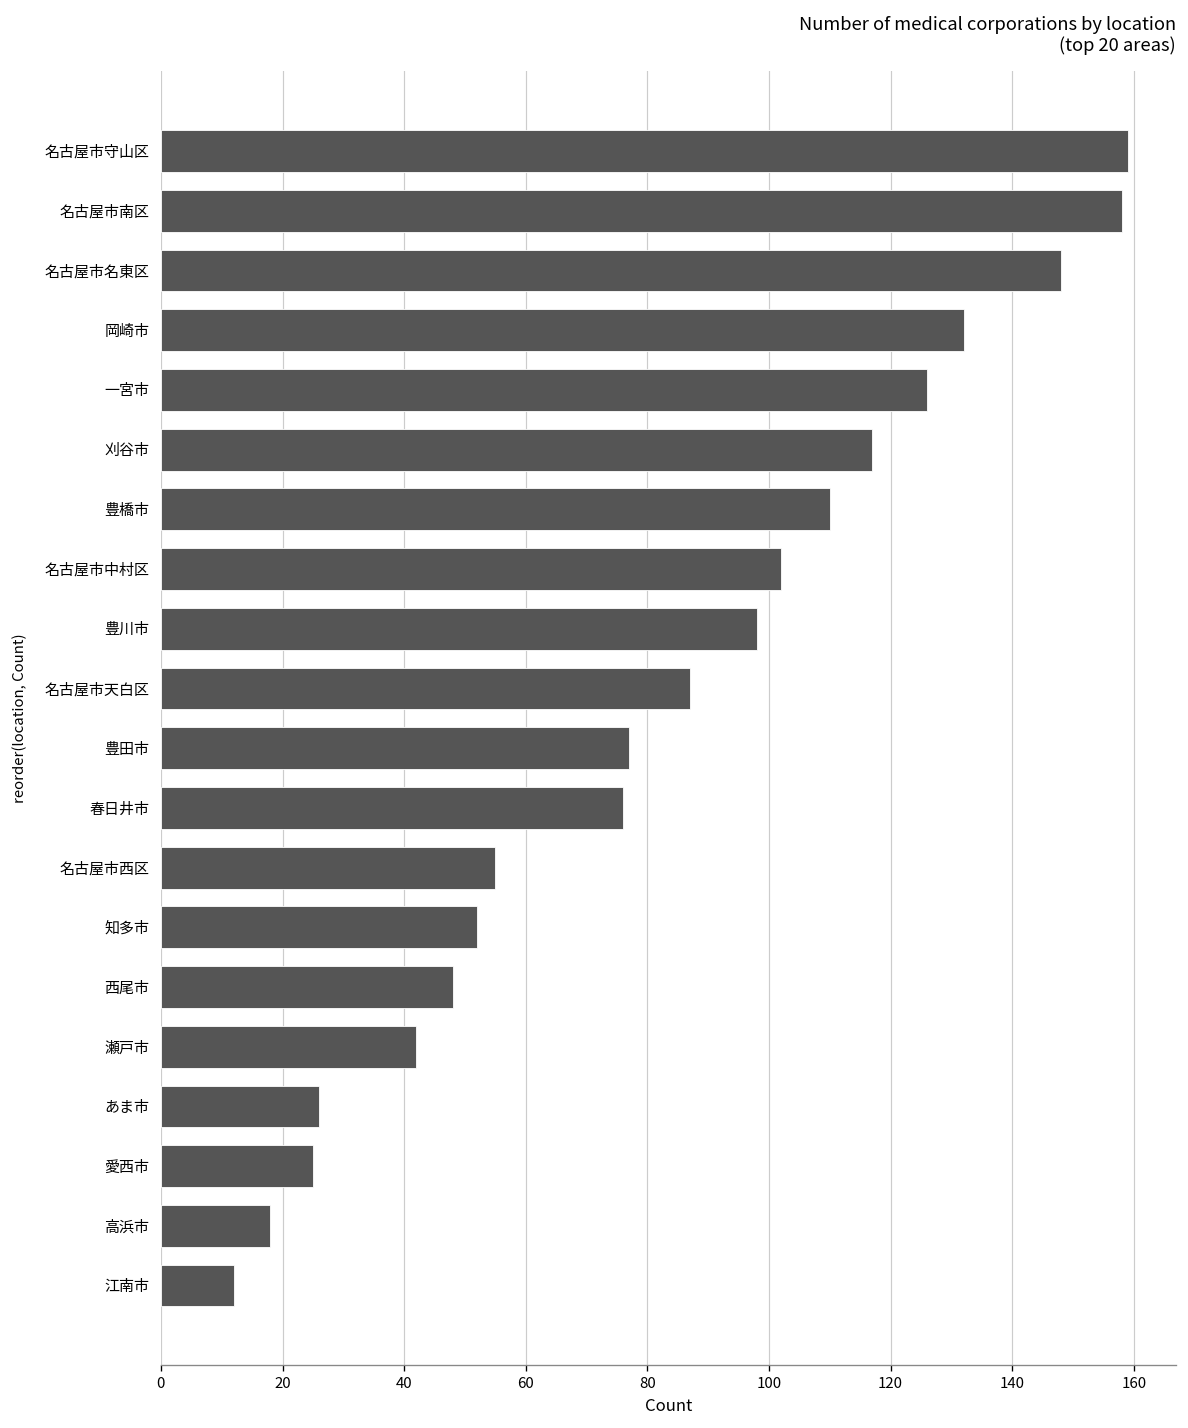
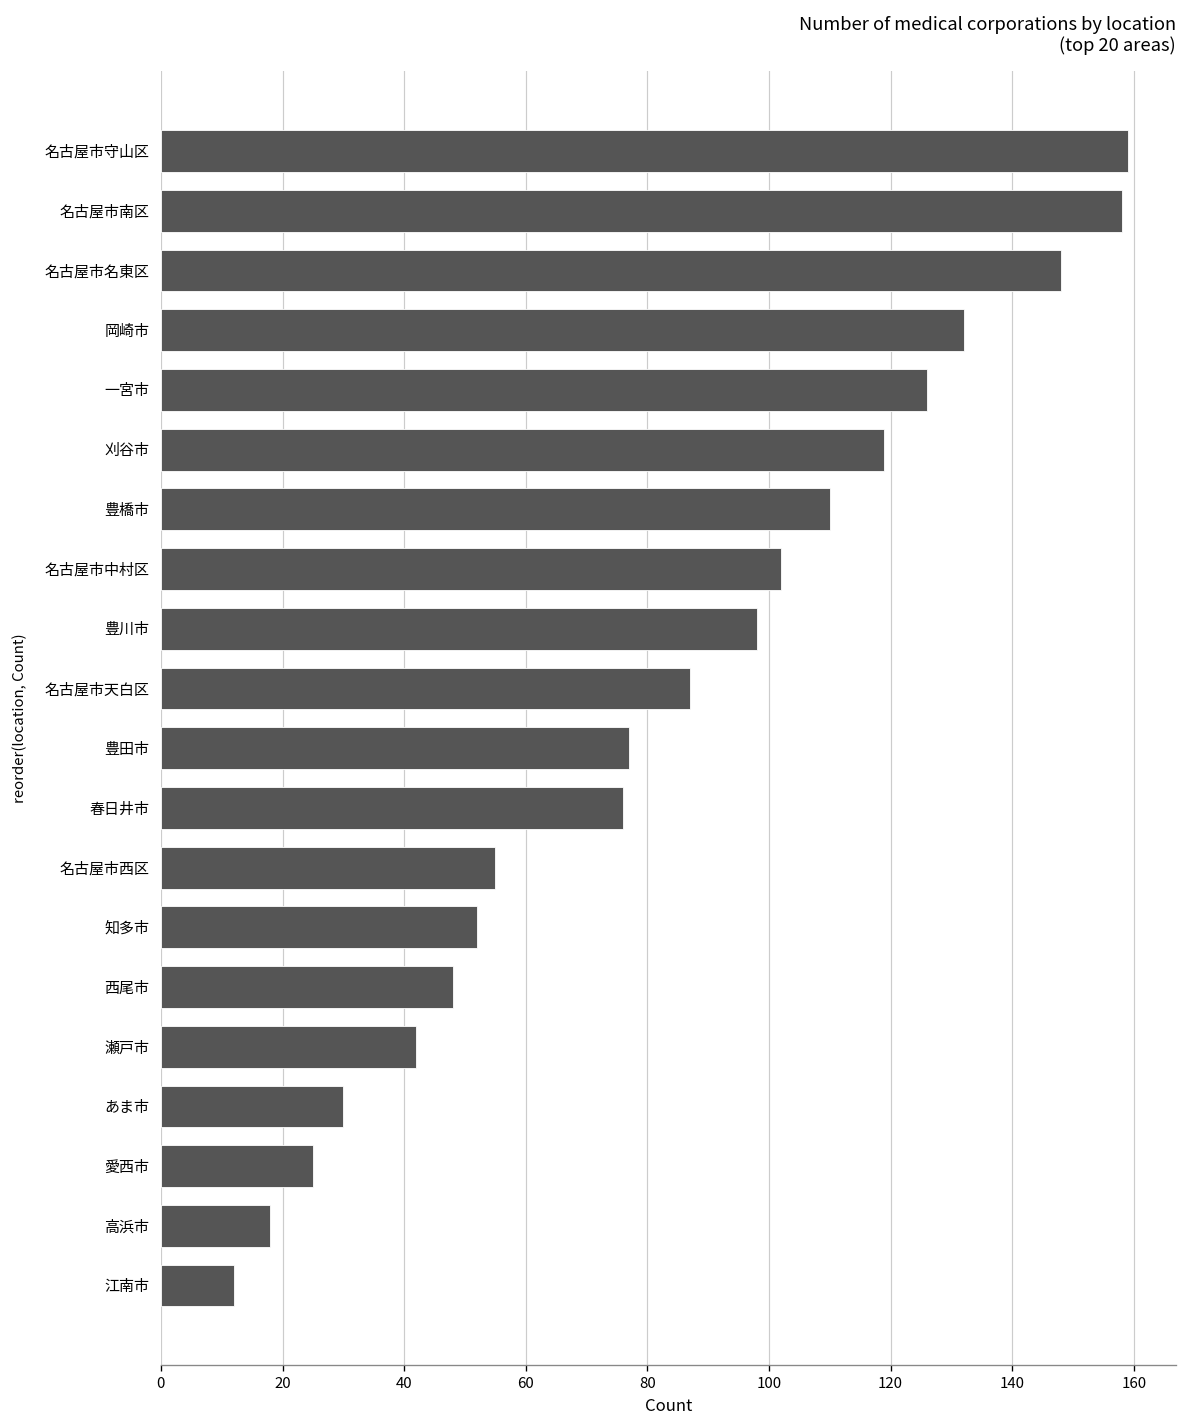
  {
    "名古屋市守山区": 159,
    "名古屋市南区": 158,
    "名古屋市名東区": 148,
    "岡崎市": 132,
    "一宮市": 126,
-   "刈谷市": 117,
+   "刈谷市": 119,
    "豊橋市": 110,
    "名古屋市中村区": 102,
    "豊川市": 98,
    "名古屋市天白区": 87,
    "豊田市": 77,
    "春日井市": 76,
    "名古屋市西区": 55,
    "知多市": 52,
    "西尾市": 48,
    "瀬戸市": 42,
-   "あま市": 26,
+   "あま市": 30,
    "愛西市": 25,
    "高浜市": 18,
    "江南市": 12
  }
